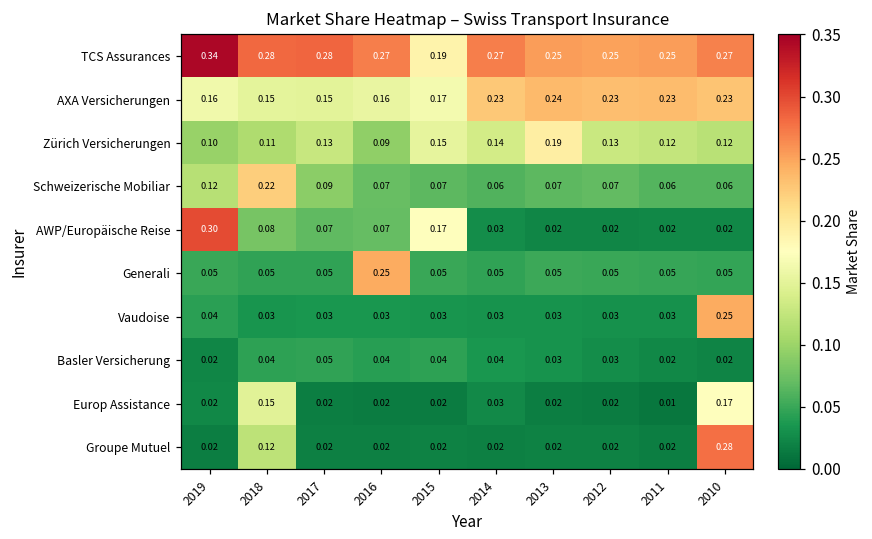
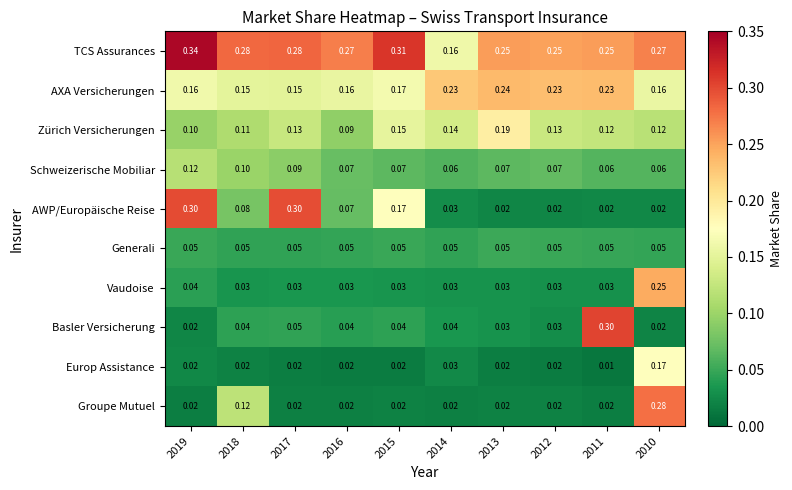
  {
    "TCS Assurances": {
      "2019": 0.34,
      "2018": 0.28,
      "2017": 0.28,
      "2016": 0.27,
-     "2015": 0.19,
-     "2014": 0.27,
+     "2015": 0.31,
+     "2014": 0.16,
      "2013": 0.25,
      "2012": 0.25,
      "2011": 0.25,
      "2010": 0.27
    },
    "AXA Versicherungen": {
      "2019": 0.16,
      "2018": 0.15,
      "2017": 0.15,
      "2016": 0.16,
      "2015": 0.17,
      "2014": 0.23,
      "2013": 0.24,
      "2012": 0.23,
      "2011": 0.23,
-     "2010": 0.23
+     "2010": 0.16
    },
    "Zürich Versicherungen": {
      "2019": 0.10,
      "2018": 0.11,
      "2017": 0.13,
      "2016": 0.09,
      "2015": 0.15,
      "2014": 0.14,
      "2013": 0.19,
      "2012": 0.13,
      "2011": 0.12,
      "2010": 0.12
    },
    "Schweizerische Mobiliar": {
      "2019": 0.12,
-     "2018": 0.22,
+     "2018": 0.10,
      "2017": 0.09,
      "2016": 0.07,
      "2015": 0.07,
      "2014": 0.06,
      "2013": 0.07,
      "2012": 0.07,
      "2011": 0.06,
      "2010": 0.06
    },
    "AWP/Europäische Reise": {
      "2019": 0.30,
      "2018": 0.08,
-     "2017": 0.07,
+     "2017": 0.30,
      "2016": 0.07,
      "2015": 0.17,
      "2014": 0.03,
      "2013": 0.02,
      "2012": 0.02,
      "2011": 0.02,
      "2010": 0.02
    },
    "Generali": {
      "2019": 0.05,
      "2018": 0.05,
      "2017": 0.05,
-     "2016": 0.25,
+     "2016": 0.05,
      "2015": 0.05,
      "2014": 0.05,
      "2013": 0.05,
      "2012": 0.05,
      "2011": 0.05,
      "2010": 0.05
    },
    "Vaudoise": {
      "2019": 0.04,
      "2018": 0.03,
      "2017": 0.03,
      "2016": 0.03,
      "2015": 0.03,
      "2014": 0.03,
      "2013": 0.03,
      "2012": 0.03,
      "2011": 0.03,
      "2010": 0.25
    },
    "Basler Versicherung": {
      "2019": 0.02,
      "2018": 0.04,
      "2017": 0.05,
      "2016": 0.04,
      "2015": 0.04,
      "2014": 0.04,
      "2013": 0.03,
      "2012": 0.03,
-     "2011": 0.02,
+     "2011": 0.30,
      "2010": 0.02
    },
    "Europ Assistance": {
      "2019": 0.02,
-     "2018": 0.15,
+     "2018": 0.02,
      "2017": 0.02,
      "2016": 0.02,
      "2015": 0.02,
      "2014": 0.03,
      "2013": 0.02,
      "2012": 0.02,
      "2011": 0.01,
      "2010": 0.17
    },
    "Groupe Mutuel": {
      "2019": 0.02,
      "2018": 0.12,
      "2017": 0.02,
      "2016": 0.02,
      "2015": 0.02,
      "2014": 0.02,
      "2013": 0.02,
      "2012": 0.02,
      "2011": 0.02,
      "2010": 0.28
    }
  }
